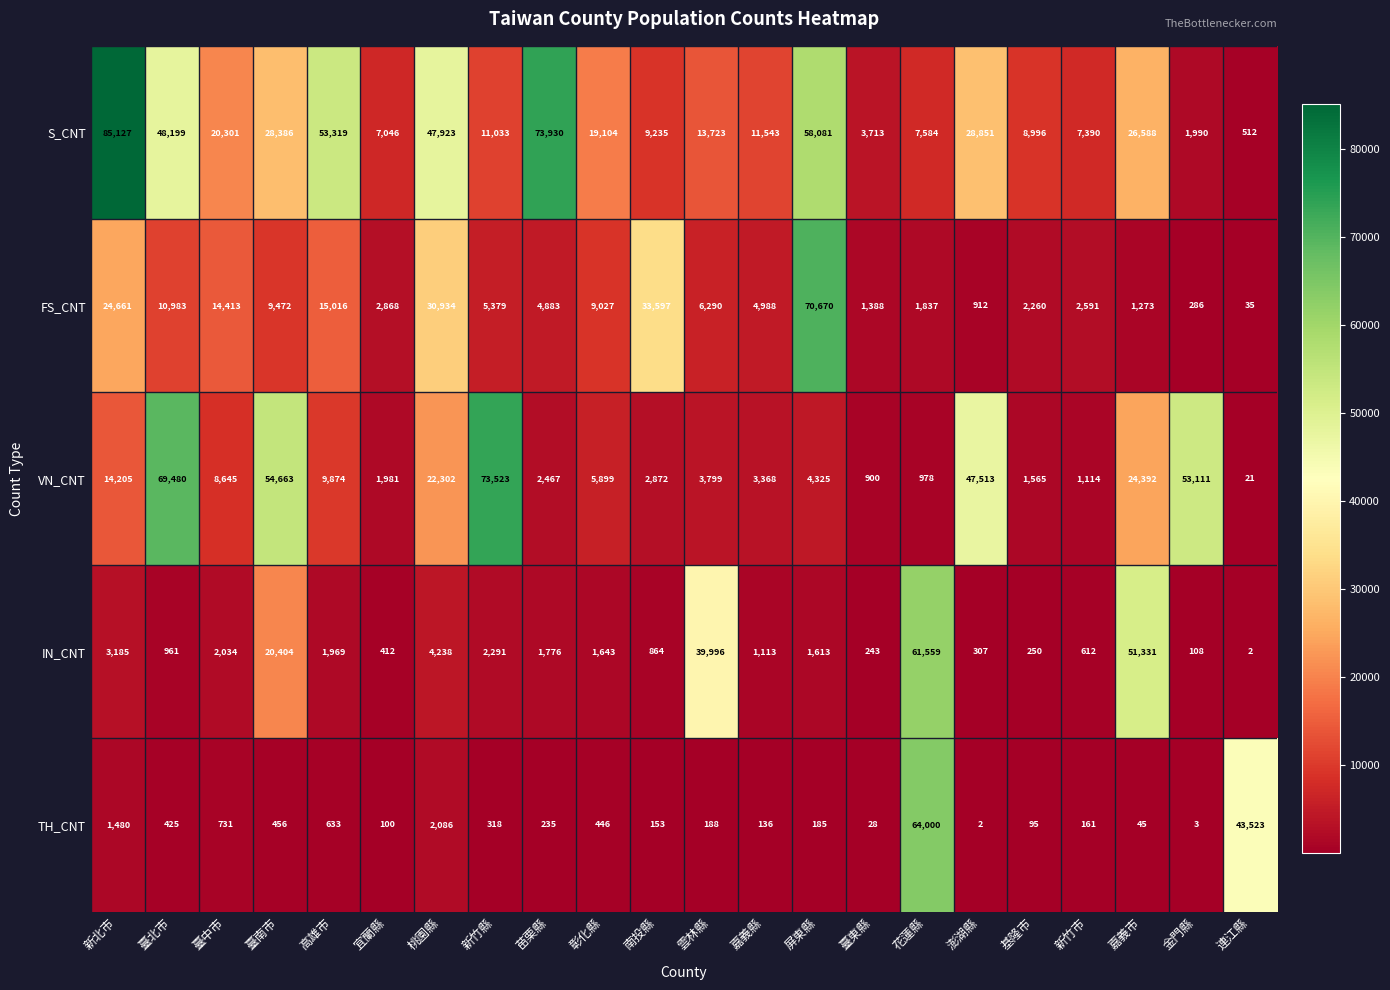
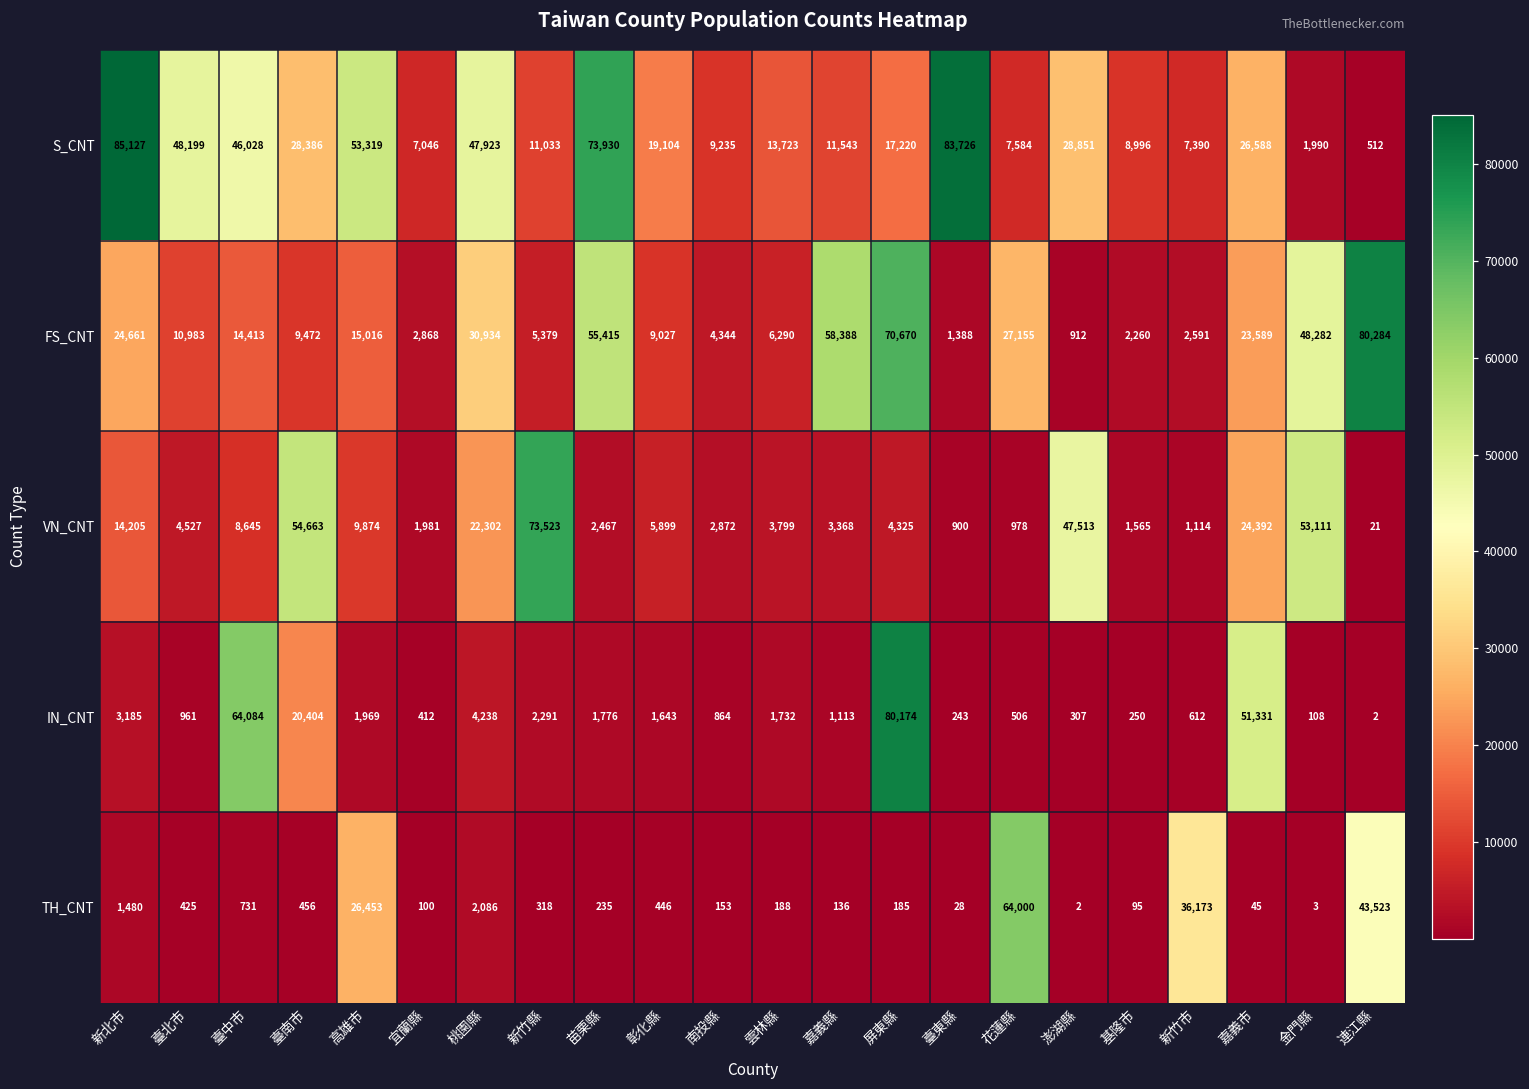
  {
    "S_CNT": {
      "新北市": "85,127",
      "臺北市": "48,199",
-     "臺中市": "20,301",
+     "臺中市": "46,028",
      "臺南市": "28,386",
      "高雄市": "53,319",
      "宜蘭縣": "7,046",
      "桃園縣": "47,923",
      "新竹縣": "11,033",
      "苗栗縣": "73,930",
      "彰化縣": "19,104",
      "南投縣": "9,235",
      "雲林縣": "13,723",
      "嘉義縣": "11,543",
-     "屏東縣": "58,081",
-     "臺東縣": "3,713",
+     "屏東縣": "17,220",
+     "臺東縣": "83,726",
      "花蓮縣": "7,584",
      "澎湖縣": "28,851",
      "基隆市": "8,996",
      "新竹市": "7,390",
      "嘉義市": "26,588",
      "金門縣": "1,990",
      "連江縣": "512"
    },
    "FS_CNT": {
      "新北市": "24,661",
      "臺北市": "10,983",
      "臺中市": "14,413",
      "臺南市": "9,472",
      "高雄市": "15,016",
      "宜蘭縣": "2,868",
      "桃園縣": "30,934",
      "新竹縣": "5,379",
-     "苗栗縣": "4,883",
+     "苗栗縣": "55,415",
      "彰化縣": "9,027",
-     "南投縣": "33,597",
+     "南投縣": "4,344",
      "雲林縣": "6,290",
-     "嘉義縣": "4,988",
+     "嘉義縣": "58,388",
      "屏東縣": "70,670",
      "臺東縣": "1,388",
-     "花蓮縣": "1,837",
+     "花蓮縣": "27,155",
      "澎湖縣": "912",
      "基隆市": "2,260",
      "新竹市": "2,591",
-     "嘉義市": "1,273",
-     "金門縣": "286",
-     "連江縣": "35"
+     "嘉義市": "23,589",
+     "金門縣": "48,282",
+     "連江縣": "80,284"
    },
    "VN_CNT": {
      "新北市": "14,205",
-     "臺北市": "69,480",
+     "臺北市": "4,527",
      "臺中市": "8,645",
      "臺南市": "54,663",
      "高雄市": "9,874",
      "宜蘭縣": "1,981",
      "桃園縣": "22,302",
      "新竹縣": "73,523",
      "苗栗縣": "2,467",
      "彰化縣": "5,899",
      "南投縣": "2,872",
      "雲林縣": "3,799",
      "嘉義縣": "3,368",
      "屏東縣": "4,325",
      "臺東縣": "900",
      "花蓮縣": "978",
      "澎湖縣": "47,513",
      "基隆市": "1,565",
      "新竹市": "1,114",
      "嘉義市": "24,392",
      "金門縣": "53,111",
      "連江縣": "21"
    },
    "IN_CNT": {
      "新北市": "3,185",
      "臺北市": "961",
-     "臺中市": "2,034",
+     "臺中市": "64,084",
      "臺南市": "20,404",
      "高雄市": "1,969",
      "宜蘭縣": "412",
      "桃園縣": "4,238",
      "新竹縣": "2,291",
      "苗栗縣": "1,776",
      "彰化縣": "1,643",
      "南投縣": "864",
-     "雲林縣": "39,996",
+     "雲林縣": "1,732",
      "嘉義縣": "1,113",
-     "屏東縣": "1,613",
+     "屏東縣": "80,174",
      "臺東縣": "243",
-     "花蓮縣": "61,559",
+     "花蓮縣": "506",
      "澎湖縣": "307",
      "基隆市": "250",
      "新竹市": "612",
      "嘉義市": "51,331",
      "金門縣": "108",
      "連江縣": "2"
    },
    "TH_CNT": {
      "新北市": "1,480",
      "臺北市": "425",
      "臺中市": "731",
      "臺南市": "456",
-     "高雄市": "633",
+     "高雄市": "26,453",
      "宜蘭縣": "100",
      "桃園縣": "2,086",
      "新竹縣": "318",
      "苗栗縣": "235",
      "彰化縣": "446",
      "南投縣": "153",
      "雲林縣": "188",
      "嘉義縣": "136",
      "屏東縣": "185",
      "臺東縣": "28",
      "花蓮縣": "64,000",
      "澎湖縣": "2",
      "基隆市": "95",
-     "新竹市": "161",
+     "新竹市": "36,173",
      "嘉義市": "45",
      "金門縣": "3",
      "連江縣": "43,523"
    }
  }
